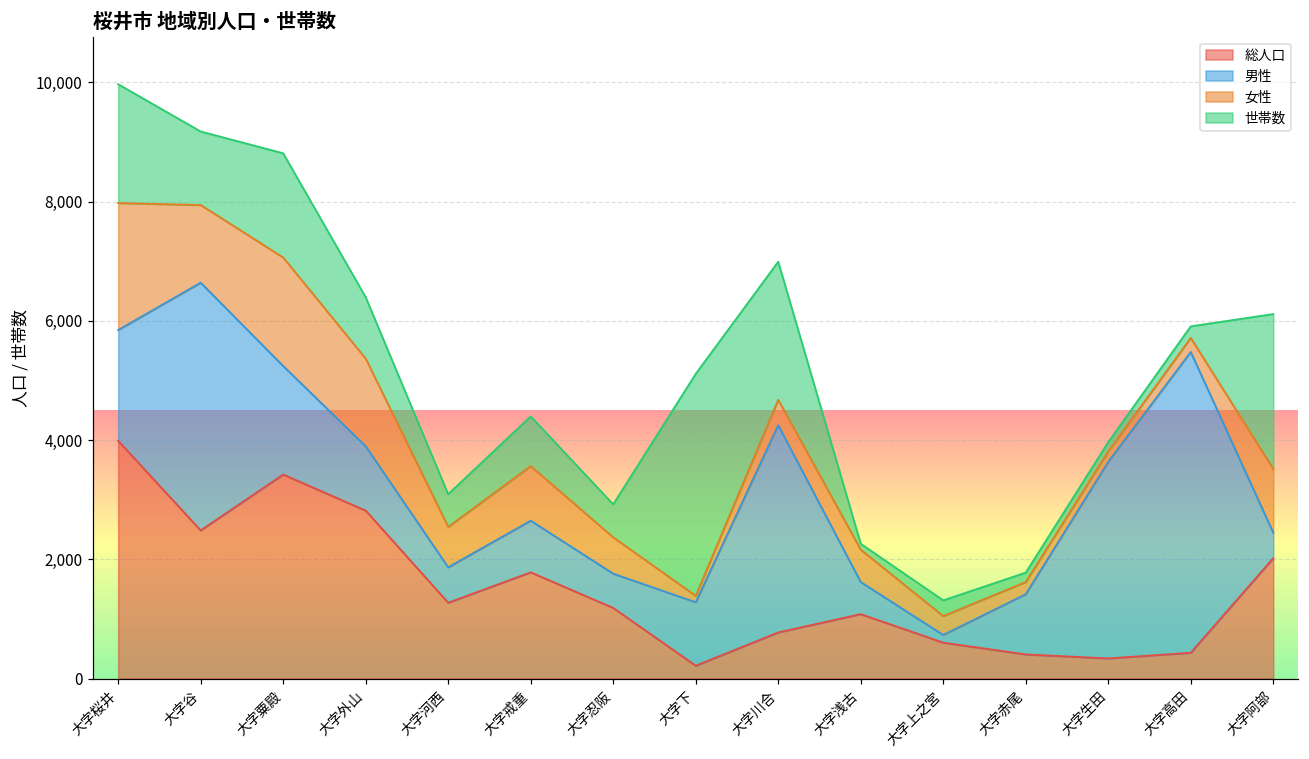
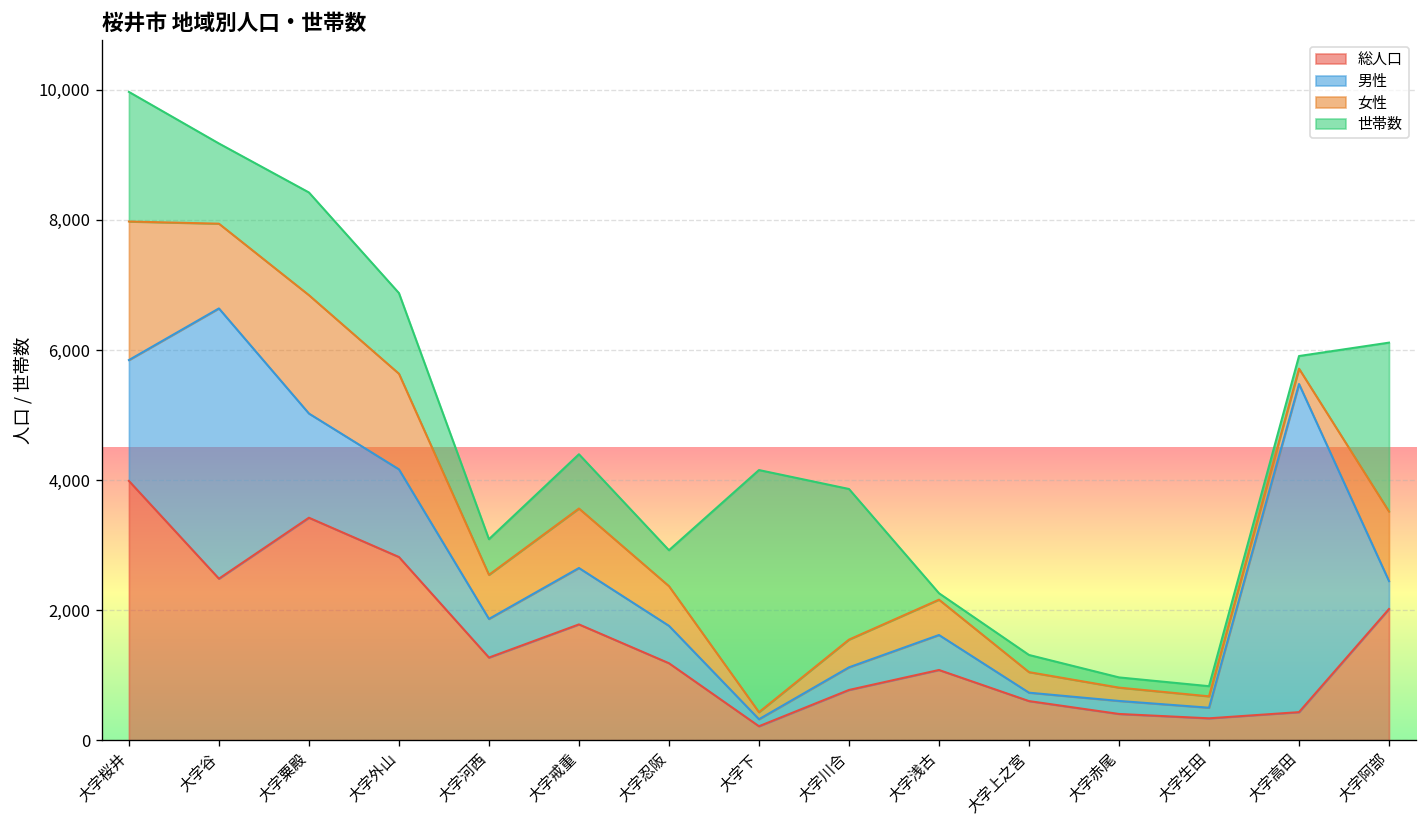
  {
    "男性": {
      "大字桜井": "1,900",
      "大字谷": "4,200",
-     "大字粟殿": "1,800",
-     "大字外山": "1,100",
+     "大字粟殿": "1,600",
+     "大字外山": "1,300",
      "大字河西": "600",
      "大字戒重": "900",
      "大字忍阪": "600",
-     "大字下": "1,100",
-     "大字川合": "3,500",
+     "大字下": "100",
+     "大字川合": "300",
      "大字浅古": "500",
      "大字上之宮": "100",
-     "大字赤尾": "1,000",
-     "大字生田": "3,300",
+     "大字赤尾": "200",
+     "大字生田": "200",
      "大字高田": "5,000",
      "大字阿部": "400"
    },
    "世帯数": {
      "大字桜井": "2,000",
      "大字谷": "1,200",
-     "大字粟殿": "1,700",
-     "大字外山": "1,000",
+     "大字粟殿": "1,600",
+     "大字外山": "1,200",
      "大字河西": "500",
      "大字戒重": "800",
      "大字忍阪": "600",
      "大字下": "3,700",
      "大字川合": "2,300",
      "大字浅古": "100",
      "大字上之宮": "300",
      "大字赤尾": "200",
      "大字生田": "200",
      "大字高田": "200",
      "大字阿部": "2,600"
    }
  }
